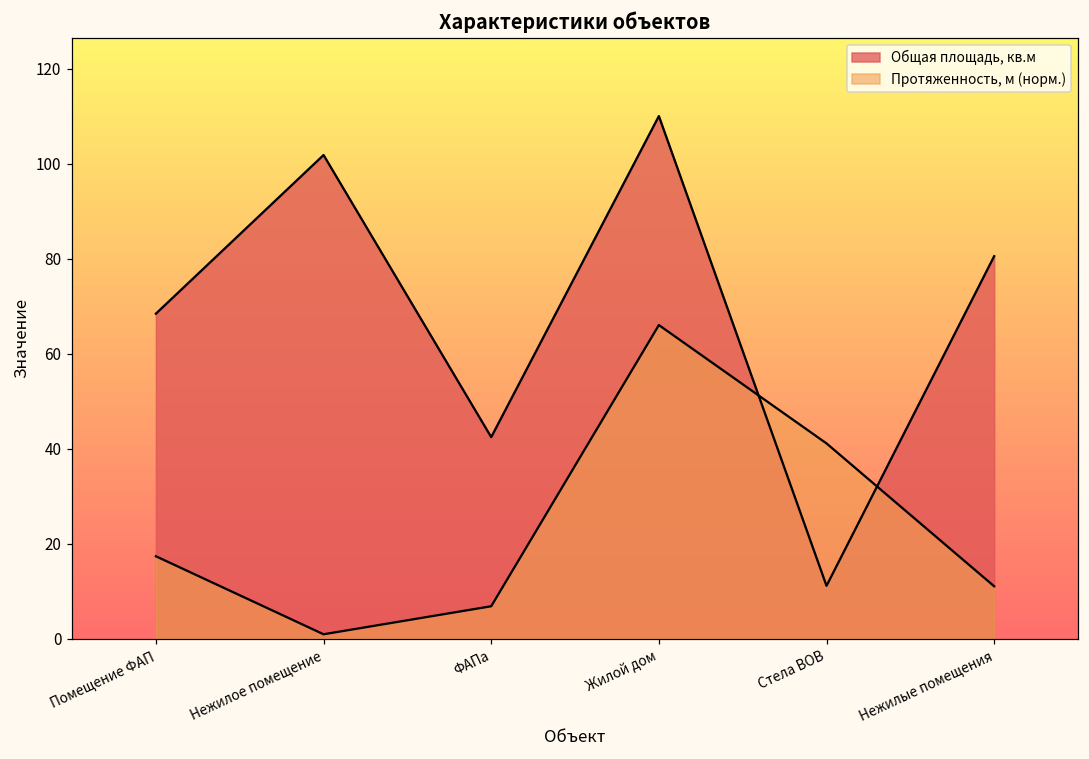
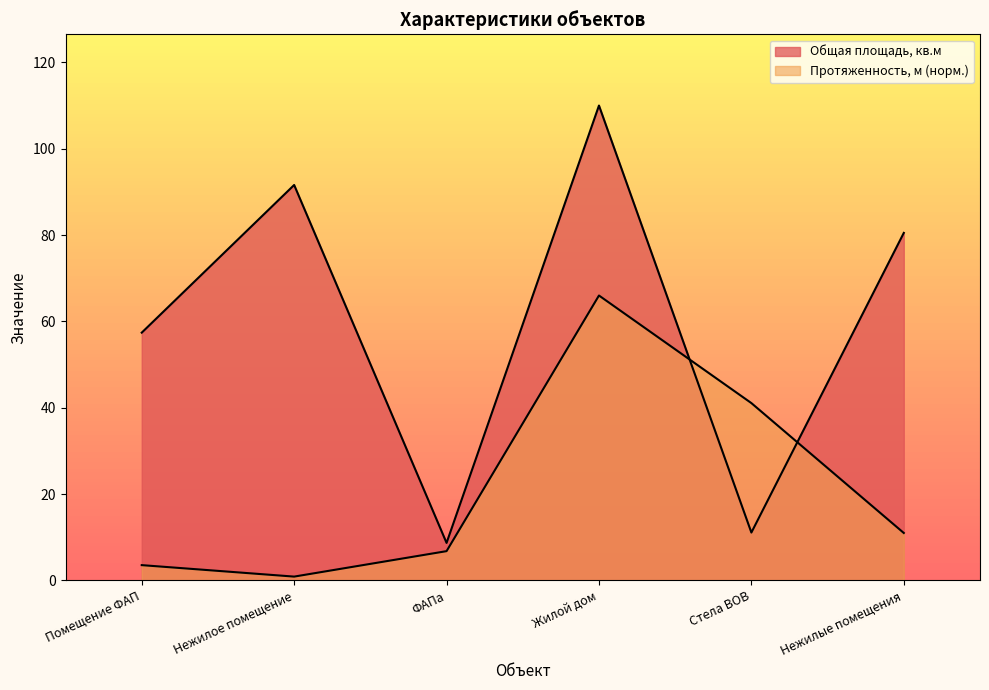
  {
    "Общая площадь, кв.м": {
-     "Помещение ФАП": 68,
-     "Нежилое помещение": 102,
-     "ФАПа": 42,
+     "Помещение ФАП": 57,
+     "Нежилое помещение": 92,
+     "ФАПа": 9,
      "Жилой дом": 110,
      "Стела ВОВ": 11,
      "Нежилые помещения": 81
    },
    "Протяженность, м (норм.)": {
-     "Помещение ФАП": 17,
+     "Помещение ФАП": 4,
      "Нежилое помещение": 1,
      "ФАПа": 7,
      "Жилой дом": 66,
      "Стела ВОВ": 41,
      "Нежилые помещения": 11
    }
  }
